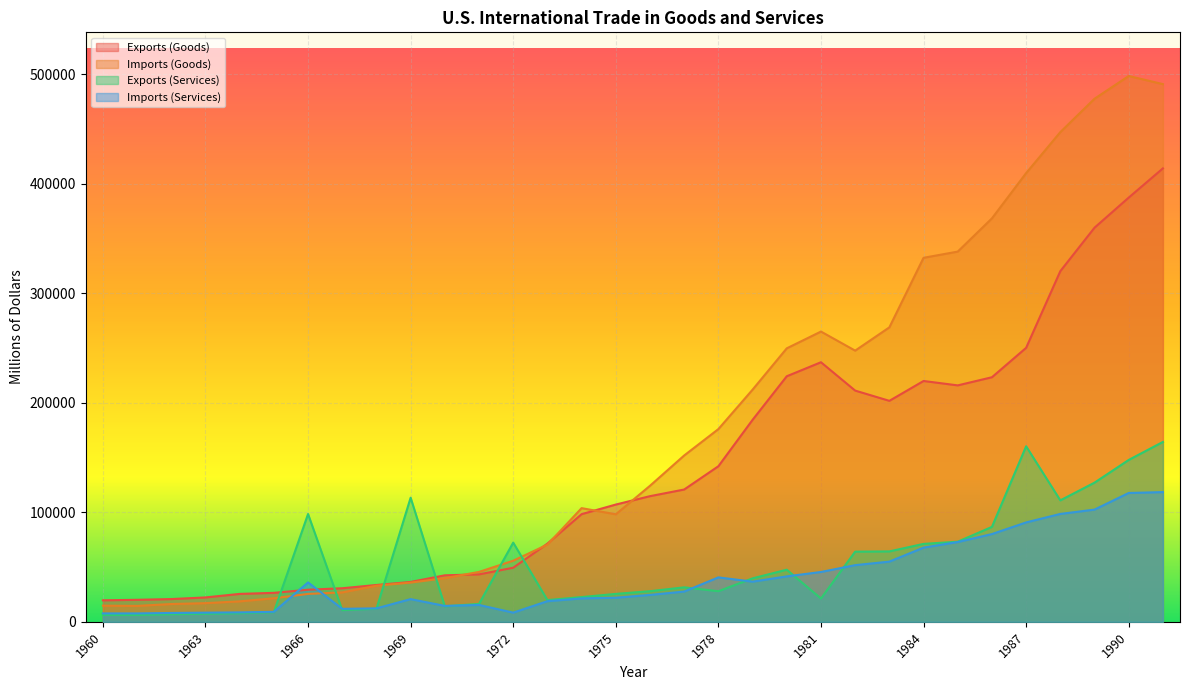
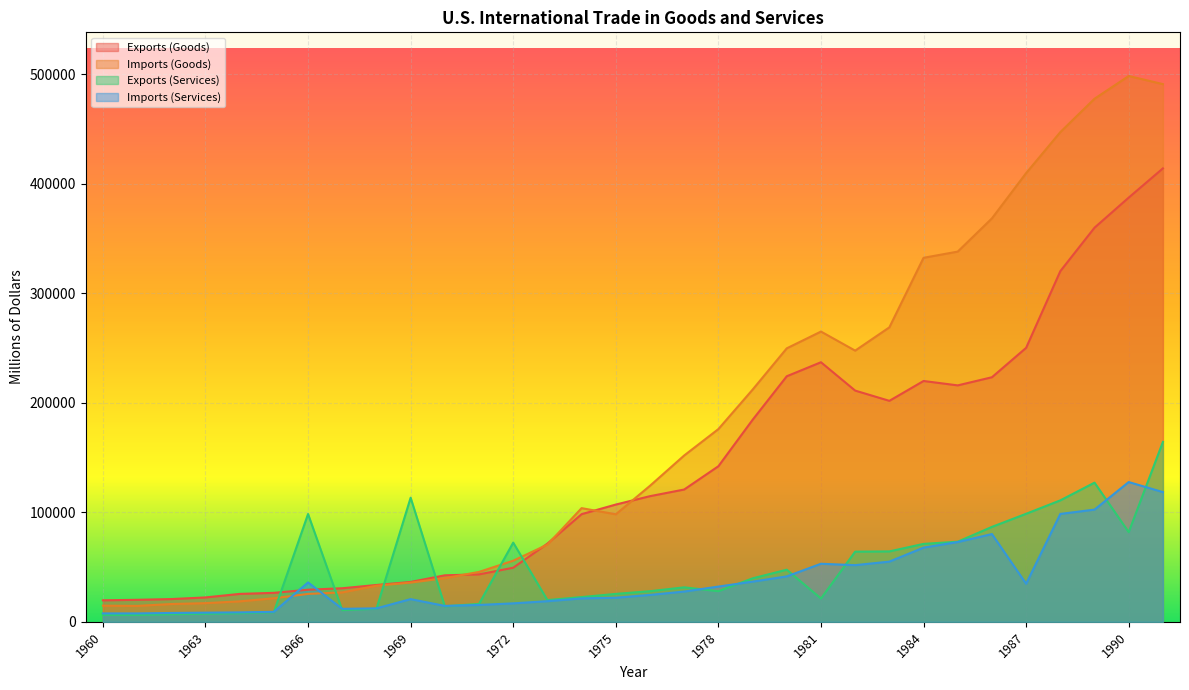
  {
    "Exports (Services)": {
      "1966": 98000,
      "1969": 113000,
      "1972": 72000,
      "1975": 25000,
      "1978": 28000,
      "1981": 21000,
      "1984": 71000,
-     "1987": 160000,
-     "1990": 148000
+     "1987": 99000,
+     "1990": 82000
    },
    "Imports (Services)": {
      "1966": 36000,
      "1969": 21000,
-     "1972": 8000,
+     "1972": 17000,
      "1975": 22000,
-     "1978": 41000,
-     "1981": 46000,
+     "1978": 32000,
+     "1981": 53000,
      "1984": 68000,
-     "1987": 91000,
-     "1990": 118000
+     "1987": 35000,
+     "1990": 128000
    }
  }
